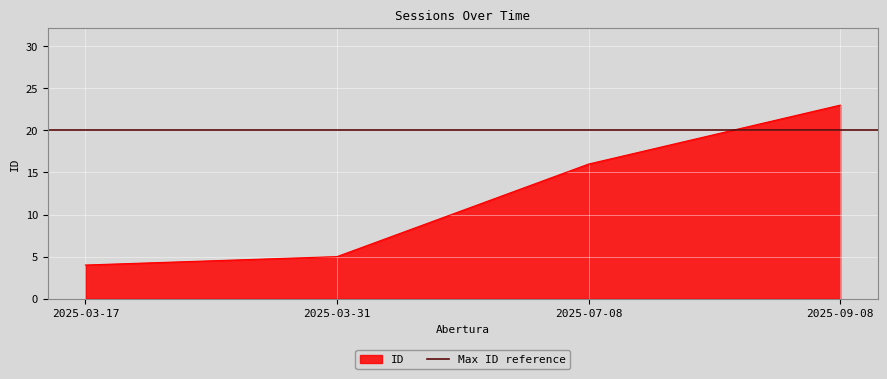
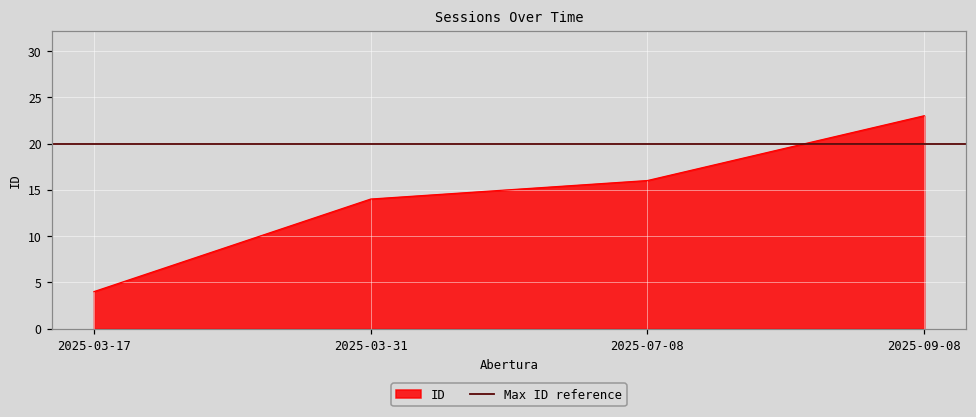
  {
    "2025-03-17": 4,
-   "2025-03-31": 5,
+   "2025-03-31": 14,
    "2025-07-08": 16,
    "2025-09-08": 23
  }
